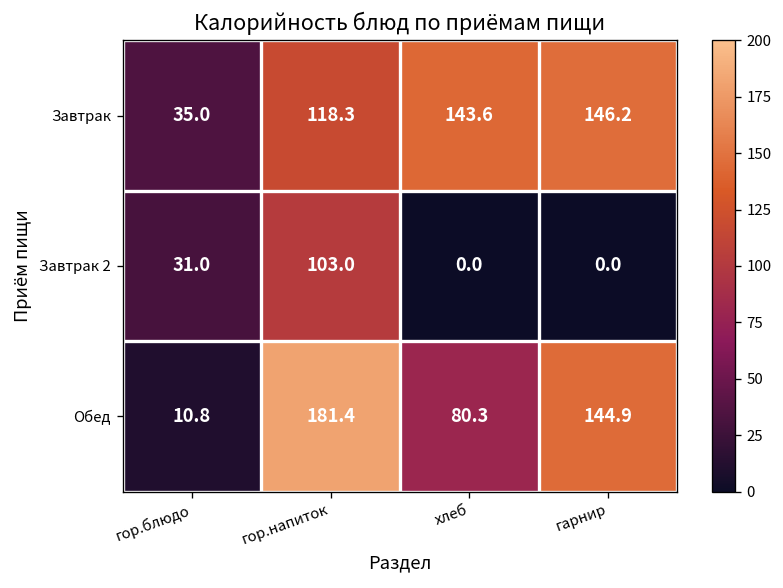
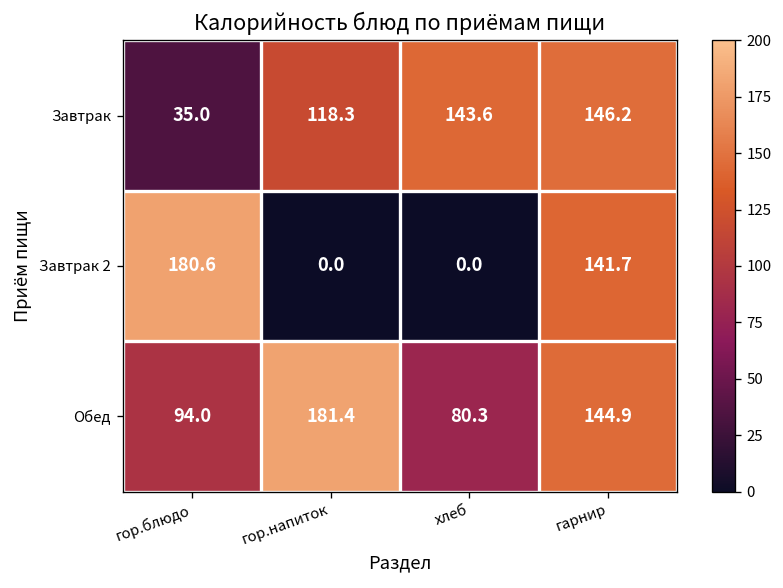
  {
    "Завтрак": {
      "гор.блюдо": 35.0,
      "гор.напиток": 118.3,
      "хлеб": 143.6,
      "гарнир": 146.2
    },
    "Завтрак 2": {
-     "гор.блюдо": 31.0,
-     "гор.напиток": 103.0,
+     "гор.блюдо": 180.6,
+     "гор.напиток": 0.0,
      "хлеб": 0.0,
-     "гарнир": 0.0
+     "гарнир": 141.7
    },
    "Обед": {
-     "гор.блюдо": 10.8,
+     "гор.блюдо": 94.0,
      "гор.напиток": 181.4,
      "хлеб": 80.3,
      "гарнир": 144.9
    }
  }
